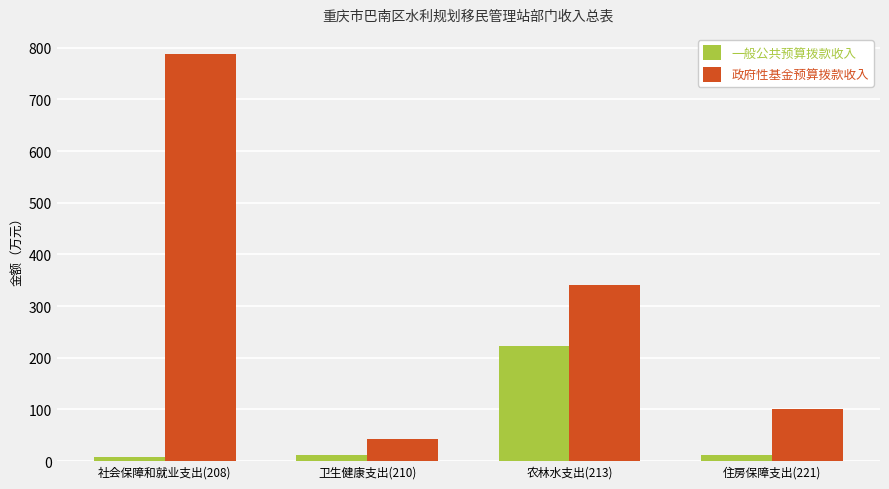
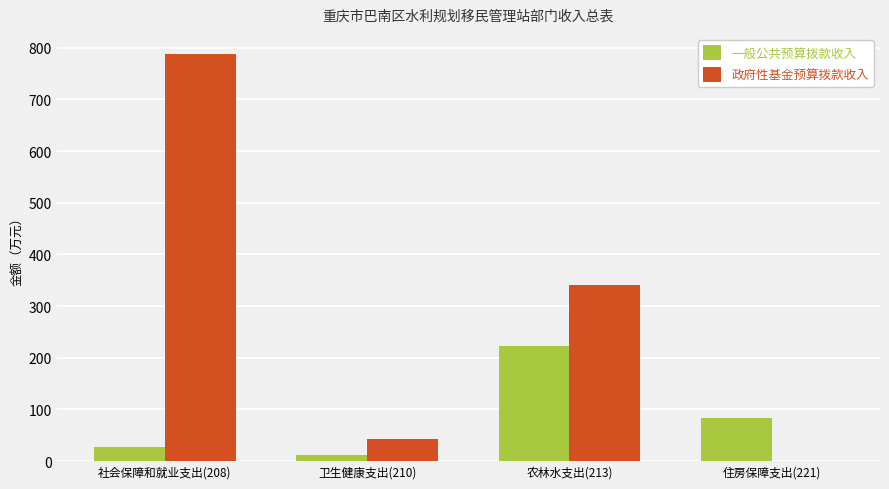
  {
    "一般公共预算拨款收入": {
-     "社会保障和就业支出(208)": 10,
+     "社会保障和就业支出(208)": 30,
      "卫生健康支出(210)": 10,
      "农林水支出(213)": 220,
-     "住房保障支出(221)": 10
+     "住房保障支出(221)": 80
    },
    "政府性基金预算拨款收入": {
      "社会保障和就业支出(208)": 790,
      "卫生健康支出(210)": 40,
      "农林水支出(213)": 340,
-     "住房保障支出(221)": 100
+     "住房保障支出(221)": 0
    }
  }
